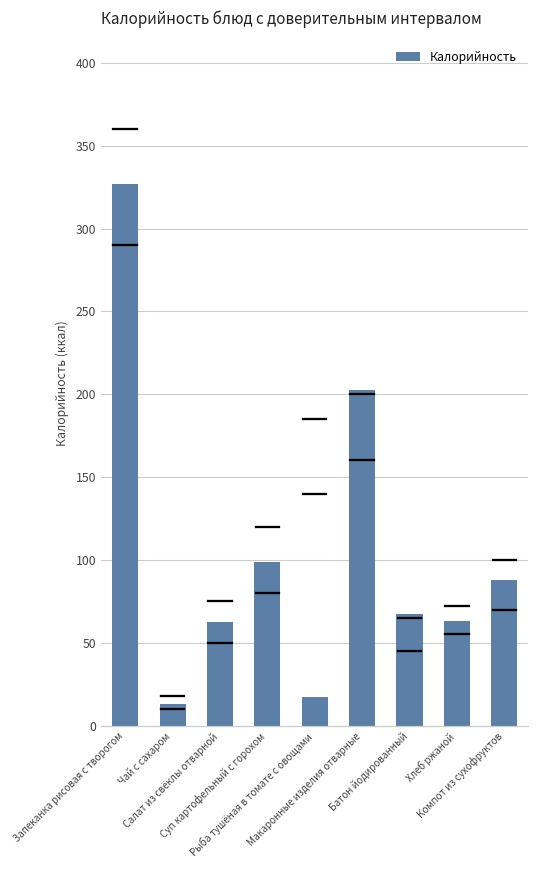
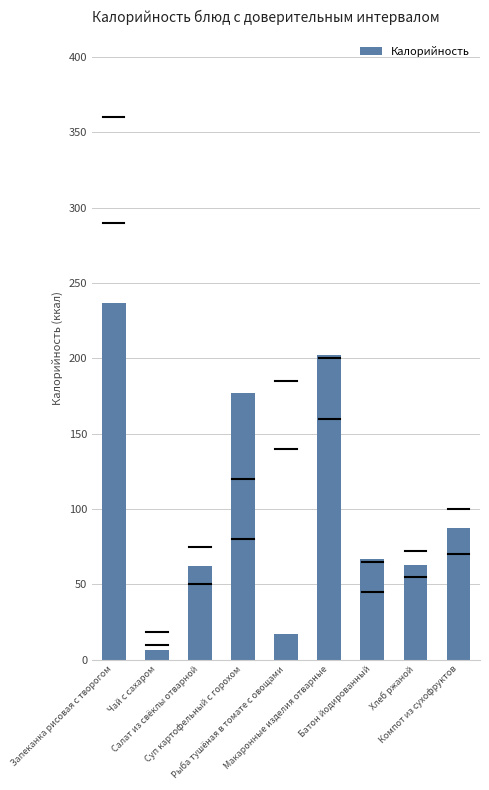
  {
    "Калорийность": {
-     "Запеканка рисовая с творогом": 327,
-     "Чай с сахаром": 13,
+     "Запеканка рисовая с творогом": 237,
+     "Чай с сахаром": 6,
      "Салат из свёклы отварной": 62,
-     "Суп картофельный с горохом": 99,
+     "Суп картофельный с горохом": 177,
      "Рыба тушёная в томате с овощами": 17,
      "Макаронные изделия отварные": 202,
      "Батон йодированный": 67,
      "Хлеб ржаной": 63,
      "Компот из сухофруктов": 88
    }
  }
